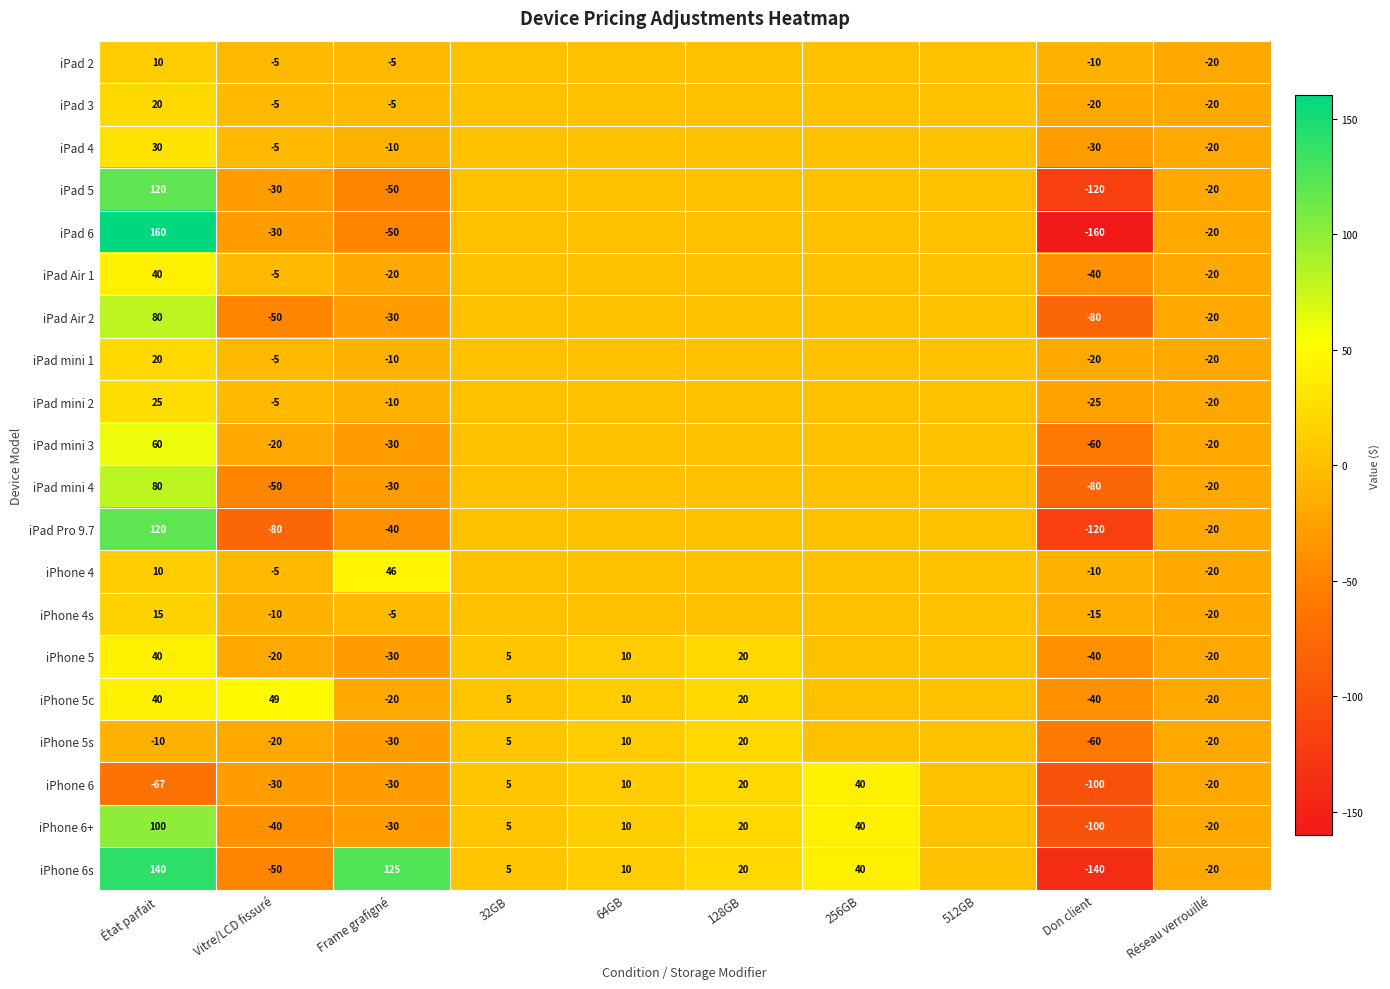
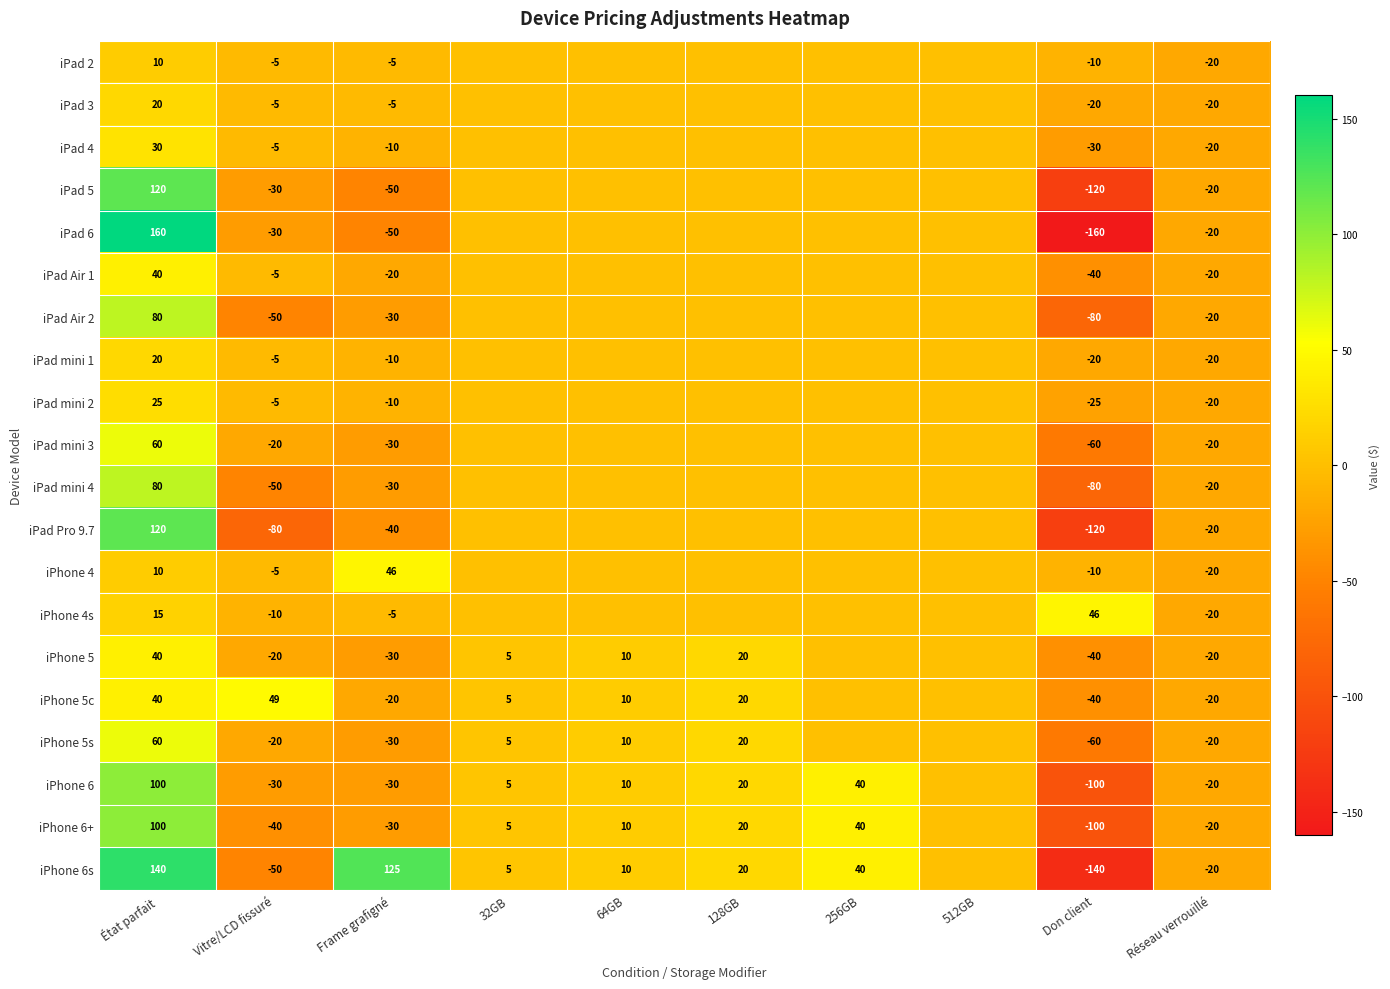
  {
    "iPad 2": {
      "État parfait": 10,
      "Vitre/LCD fissuré": -5,
      "Frame grafigné": -5,
      "Don client": -10,
      "Réseau verrouillé": -20
    },
    "iPad 3": {
      "État parfait": 20,
      "Vitre/LCD fissuré": -5,
      "Frame grafigné": -5,
      "Don client": -20,
      "Réseau verrouillé": -20
    },
    "iPad 4": {
      "État parfait": 30,
      "Vitre/LCD fissuré": -5,
      "Frame grafigné": -10,
      "Don client": -30,
      "Réseau verrouillé": -20
    },
    "iPad 5": {
      "État parfait": 120,
      "Vitre/LCD fissuré": -30,
      "Frame grafigné": -50,
      "Don client": -120,
      "Réseau verrouillé": -20
    },
    "iPad 6": {
      "État parfait": 160,
      "Vitre/LCD fissuré": -30,
      "Frame grafigné": -50,
      "Don client": -160,
      "Réseau verrouillé": -20
    },
    "iPad Air 1": {
      "État parfait": 40,
      "Vitre/LCD fissuré": -5,
      "Frame grafigné": -20,
      "Don client": -40,
      "Réseau verrouillé": -20
    },
    "iPad Air 2": {
      "État parfait": 80,
      "Vitre/LCD fissuré": -50,
      "Frame grafigné": -30,
      "Don client": -80,
      "Réseau verrouillé": -20
    },
    "iPad mini 1": {
      "État parfait": 20,
      "Vitre/LCD fissuré": -5,
      "Frame grafigné": -10,
      "Don client": -20,
      "Réseau verrouillé": -20
    },
    "iPad mini 2": {
      "État parfait": 25,
      "Vitre/LCD fissuré": -5,
      "Frame grafigné": -10,
      "Don client": -25,
      "Réseau verrouillé": -20
    },
    "iPad mini 3": {
      "État parfait": 60,
      "Vitre/LCD fissuré": -20,
      "Frame grafigné": -30,
      "Don client": -60,
      "Réseau verrouillé": -20
    },
    "iPad mini 4": {
      "État parfait": 80,
      "Vitre/LCD fissuré": -50,
      "Frame grafigné": -30,
      "Don client": -80,
      "Réseau verrouillé": -20
    },
    "iPad Pro 9.7": {
      "État parfait": 120,
      "Vitre/LCD fissuré": -80,
      "Frame grafigné": -40,
      "Don client": -120,
      "Réseau verrouillé": -20
    },
    "iPhone 4": {
      "État parfait": 10,
      "Vitre/LCD fissuré": -5,
      "Frame grafigné": 46,
      "Don client": -10,
      "Réseau verrouillé": -20
    },
    "iPhone 4s": {
      "État parfait": 15,
      "Vitre/LCD fissuré": -10,
      "Frame grafigné": -5,
-     "Don client": -15,
+     "Don client": 46,
      "Réseau verrouillé": -20
    },
    "iPhone 5": {
      "État parfait": 40,
      "Vitre/LCD fissuré": -20,
      "Frame grafigné": -30,
      "32GB": 5,
      "64GB": 10,
      "128GB": 20,
      "Don client": -40,
      "Réseau verrouillé": -20
    },
    "iPhone 5c": {
      "État parfait": 40,
      "Vitre/LCD fissuré": 49,
      "Frame grafigné": -20,
      "32GB": 5,
      "64GB": 10,
      "128GB": 20,
      "Don client": -40,
      "Réseau verrouillé": -20
    },
    "iPhone 5s": {
-     "État parfait": -10,
+     "État parfait": 60,
      "Vitre/LCD fissuré": -20,
      "Frame grafigné": -30,
      "32GB": 5,
      "64GB": 10,
      "128GB": 20,
      "Don client": -60,
      "Réseau verrouillé": -20
    },
    "iPhone 6": {
-     "État parfait": -67,
+     "État parfait": 100,
      "Vitre/LCD fissuré": -30,
      "Frame grafigné": -30,
      "32GB": 5,
      "64GB": 10,
      "128GB": 20,
      "256GB": 40,
      "Don client": -100,
      "Réseau verrouillé": -20
    },
    "iPhone 6+": {
      "État parfait": 100,
      "Vitre/LCD fissuré": -40,
      "Frame grafigné": -30,
      "32GB": 5,
      "64GB": 10,
      "128GB": 20,
      "256GB": 40,
      "Don client": -100,
      "Réseau verrouillé": -20
    },
    "iPhone 6s": {
      "État parfait": 140,
      "Vitre/LCD fissuré": -50,
      "Frame grafigné": 125,
      "32GB": 5,
      "64GB": 10,
      "128GB": 20,
      "256GB": 40,
      "Don client": -140,
      "Réseau verrouillé": -20
    }
  }
